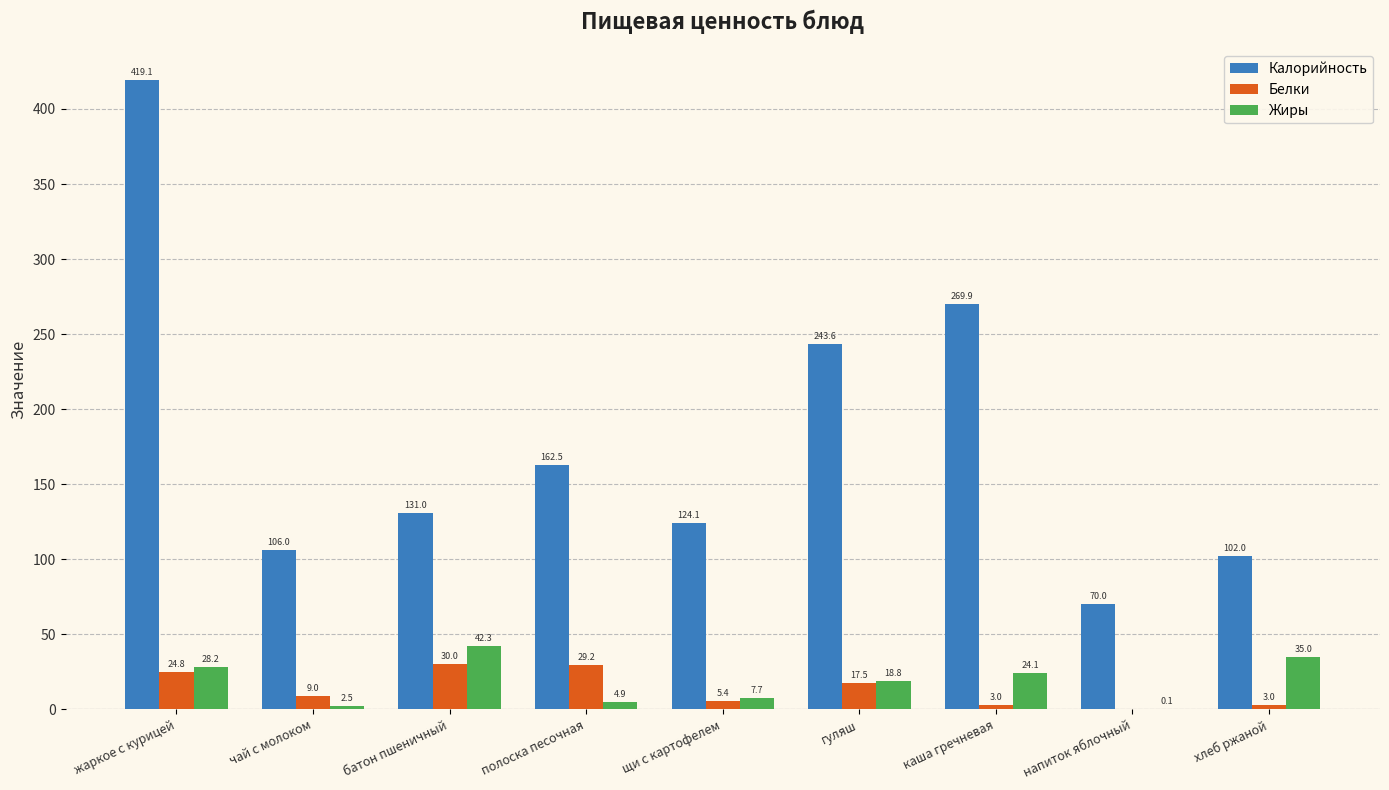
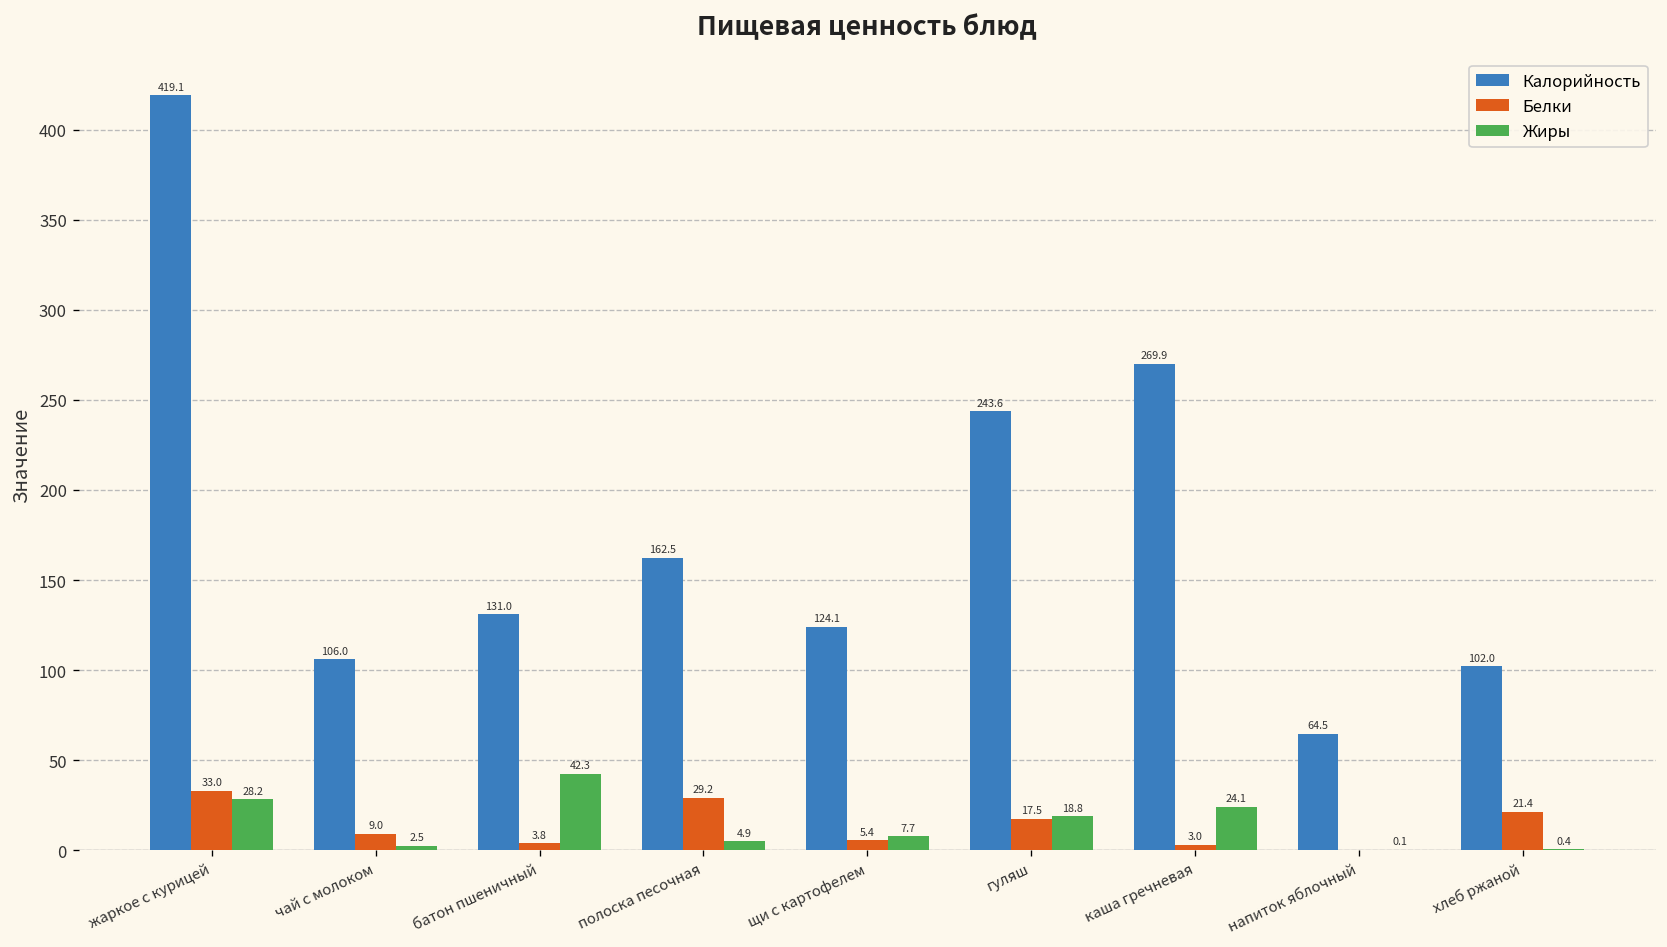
  {
    "Калорийность": {
      "жаркое с курицей": 419.1,
      "чай с молоком": 106.0,
      "батон пшеничный": 131.0,
      "полоска песочная": 162.5,
      "щи с картофелем": 124.1,
      "гуляш": 243.6,
      "каша гречневая": 269.9,
-     "напиток яблочный": 70.0,
+     "напиток яблочный": 64.5,
      "хлеб ржаной": 102.0
    },
    "Белки": {
-     "жаркое с курицей": 24.8,
+     "жаркое с курицей": 33.0,
      "чай с молоком": 9.0,
-     "батон пшеничный": 30.0,
+     "батон пшеничный": 3.8,
      "полоска песочная": 29.2,
      "щи с картофелем": 5.4,
      "гуляш": 17.5,
      "каша гречневая": 3.0,
-     "хлеб ржаной": 3.0
+     "хлеб ржаной": 21.4
    },
    "Жиры": {
      "жаркое с курицей": 28.2,
      "чай с молоком": 2.5,
      "батон пшеничный": 42.3,
      "полоска песочная": 4.9,
      "щи с картофелем": 7.7,
      "гуляш": 18.8,
      "каша гречневая": 24.1,
      "напиток яблочный": 0.1,
-     "хлеб ржаной": 35.0
+     "хлеб ржаной": 0.4
    }
  }
